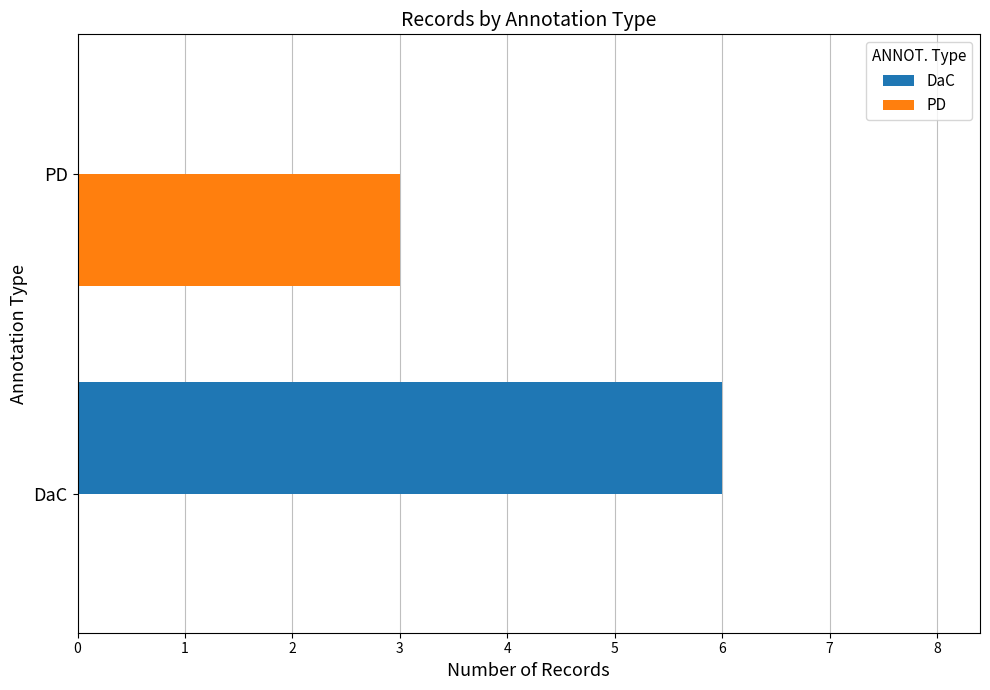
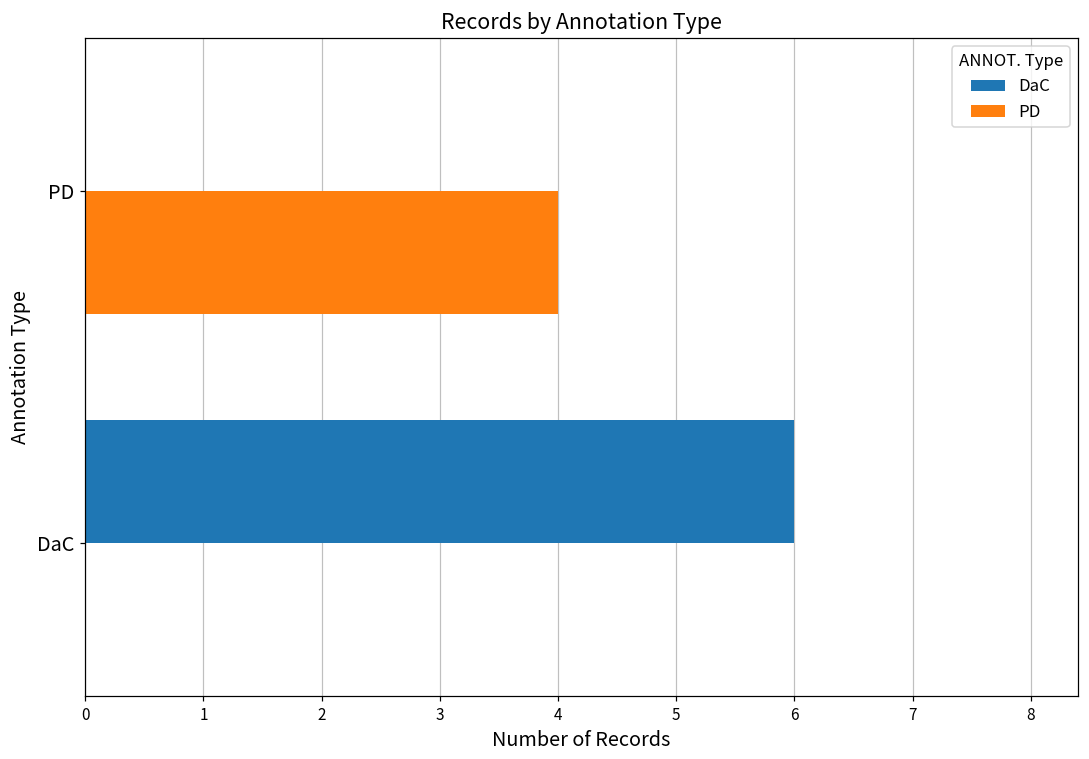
  {
    "DaC": {
      "PD": 0,
      "DaC": 6
    },
    "PD": {
-     "PD": 3,
+     "PD": 4,
      "DaC": 0
    }
  }
